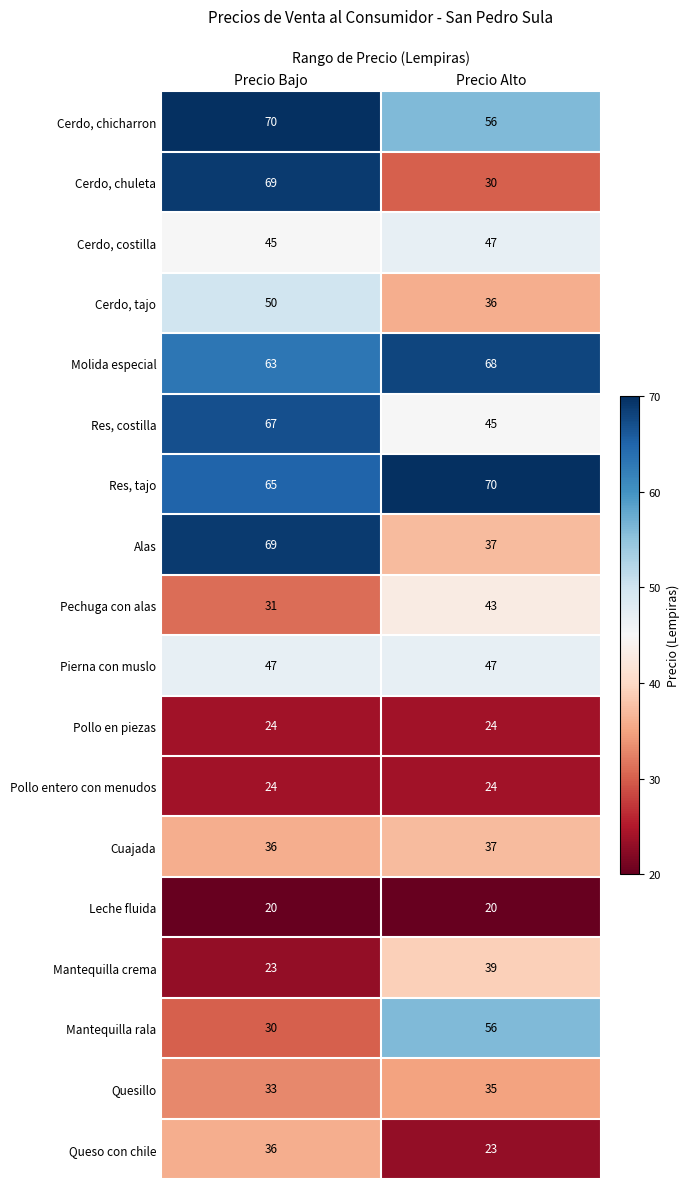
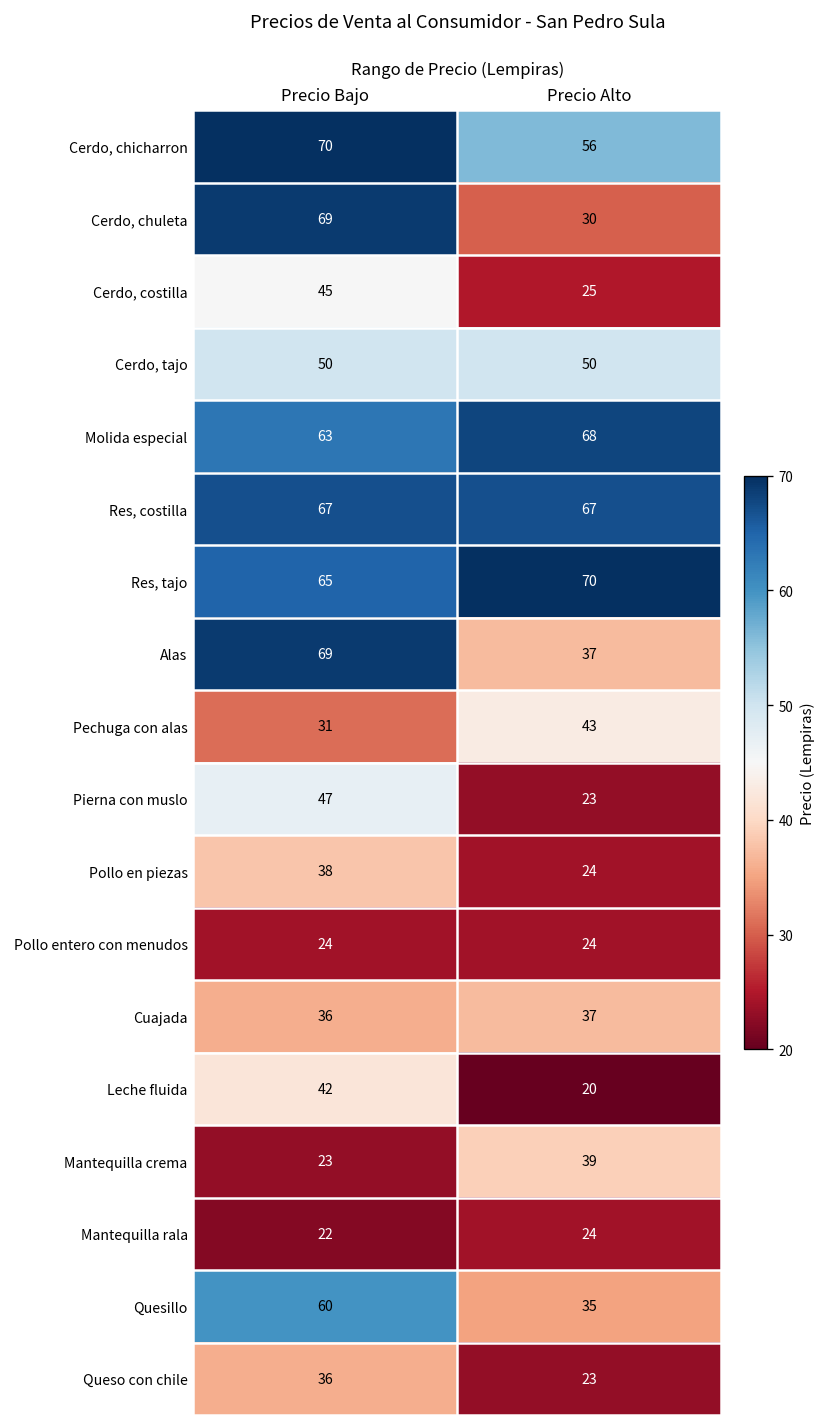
  {
    "Cerdo, chicharron": {
      "Precio Bajo": 70,
      "Precio Alto": 56
    },
    "Cerdo, chuleta": {
      "Precio Bajo": 69,
      "Precio Alto": 30
    },
    "Cerdo, costilla": {
      "Precio Bajo": 45,
-     "Precio Alto": 47
+     "Precio Alto": 25
    },
    "Cerdo, tajo": {
      "Precio Bajo": 50,
-     "Precio Alto": 36
+     "Precio Alto": 50
    },
    "Molida especial": {
      "Precio Bajo": 63,
      "Precio Alto": 68
    },
    "Res, costilla": {
      "Precio Bajo": 67,
-     "Precio Alto": 45
+     "Precio Alto": 67
    },
    "Res, tajo": {
      "Precio Bajo": 65,
      "Precio Alto": 70
    },
    "Alas": {
      "Precio Bajo": 69,
      "Precio Alto": 37
    },
    "Pechuga con alas": {
      "Precio Bajo": 31,
      "Precio Alto": 43
    },
    "Pierna con muslo": {
      "Precio Bajo": 47,
-     "Precio Alto": 47
+     "Precio Alto": 23
    },
    "Pollo en piezas": {
-     "Precio Bajo": 24,
+     "Precio Bajo": 38,
      "Precio Alto": 24
    },
    "Pollo entero con menudos": {
      "Precio Bajo": 24,
      "Precio Alto": 24
    },
    "Cuajada": {
      "Precio Bajo": 36,
      "Precio Alto": 37
    },
    "Leche fluida": {
-     "Precio Bajo": 20,
+     "Precio Bajo": 42,
      "Precio Alto": 20
    },
    "Mantequilla crema": {
      "Precio Bajo": 23,
      "Precio Alto": 39
    },
    "Mantequilla rala": {
-     "Precio Bajo": 30,
-     "Precio Alto": 56
+     "Precio Bajo": 22,
+     "Precio Alto": 24
    },
    "Quesillo": {
-     "Precio Bajo": 33,
+     "Precio Bajo": 60,
      "Precio Alto": 35
    },
    "Queso con chile": {
      "Precio Bajo": 36,
      "Precio Alto": 23
    }
  }
